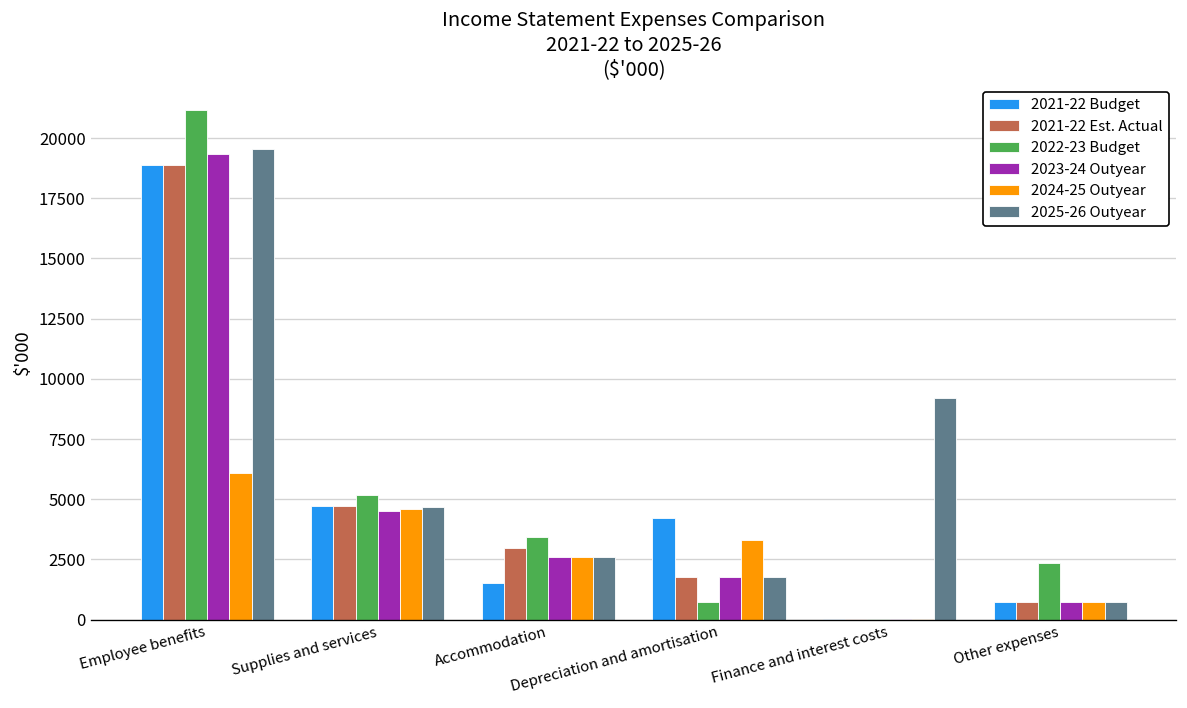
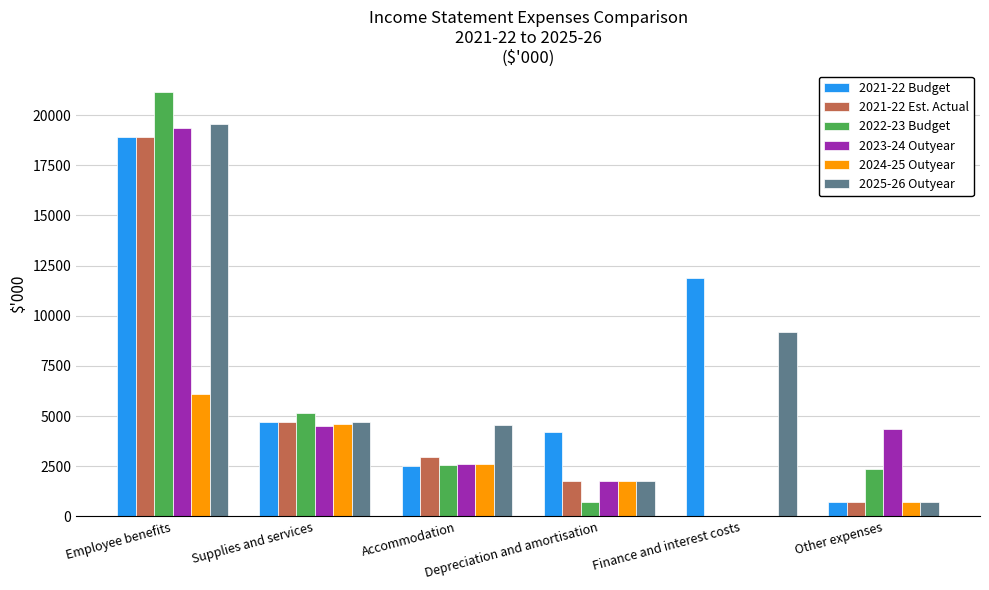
  {
    "2021-22 Budget": {
      "Employee benefits": 18900,
      "Supplies and services": 4700,
-     "Accommodation": 1500,
+     "Accommodation": 2500,
      "Depreciation and amortisation": 4200,
-     "Finance and interest costs": 0,
+     "Finance and interest costs": 11900,
      "Other expenses": 700
    },
    "2021-22 Est. Actual": {
      "Employee benefits": 18900,
      "Supplies and services": 4700,
      "Accommodation": 3000,
      "Depreciation and amortisation": 1800,
      "Other expenses": 700
    },
    "2022-23 Budget": {
      "Employee benefits": 21200,
      "Supplies and services": 5200,
-     "Accommodation": 3400,
+     "Accommodation": 2600,
      "Depreciation and amortisation": 700,
      "Other expenses": 2400
    },
    "2023-24 Outyear": {
      "Employee benefits": 19300,
      "Supplies and services": 4500,
      "Accommodation": 2600,
      "Depreciation and amortisation": 1800,
-     "Other expenses": 700
+     "Other expenses": 4300
    },
    "2024-25 Outyear": {
      "Employee benefits": 6100,
      "Supplies and services": 4600,
      "Accommodation": 2600,
-     "Depreciation and amortisation": 3300,
+     "Depreciation and amortisation": 1800,
      "Other expenses": 700
    },
    "2025-26 Outyear": {
      "Employee benefits": 19600,
      "Supplies and services": 4700,
-     "Accommodation": 2600,
+     "Accommodation": 4500,
      "Depreciation and amortisation": 1800,
      "Finance and interest costs": 9200,
      "Other expenses": 700
    }
  }
